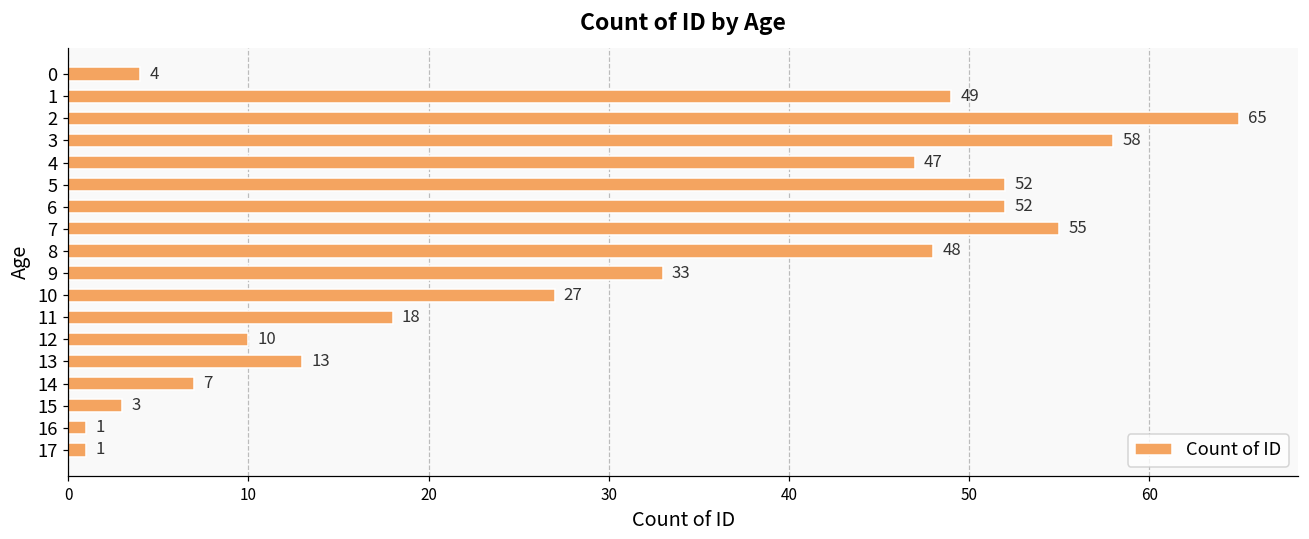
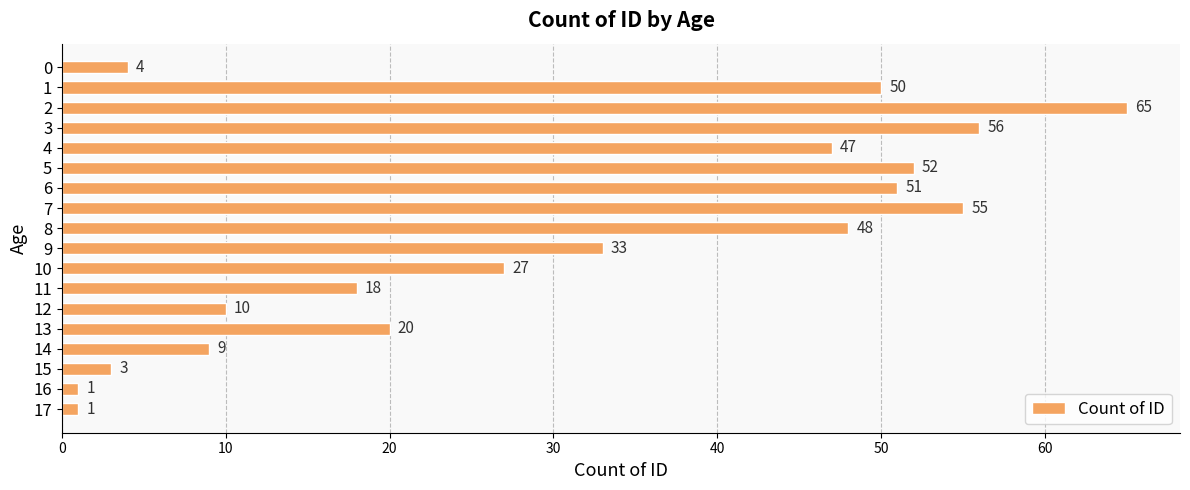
  {
    "0": 4,
-   "1": 49,
+   "1": 50,
    "2": 65,
-   "3": 58,
+   "3": 56,
    "4": 47,
    "5": 52,
-   "6": 52,
+   "6": 51,
    "7": 55,
    "8": 48,
    "9": 33,
    "10": 27,
    "11": 18,
    "12": 10,
-   "13": 13,
-   "14": 7,
+   "13": 20,
+   "14": 9,
    "15": 3,
    "16": 1,
    "17": 1
  }
